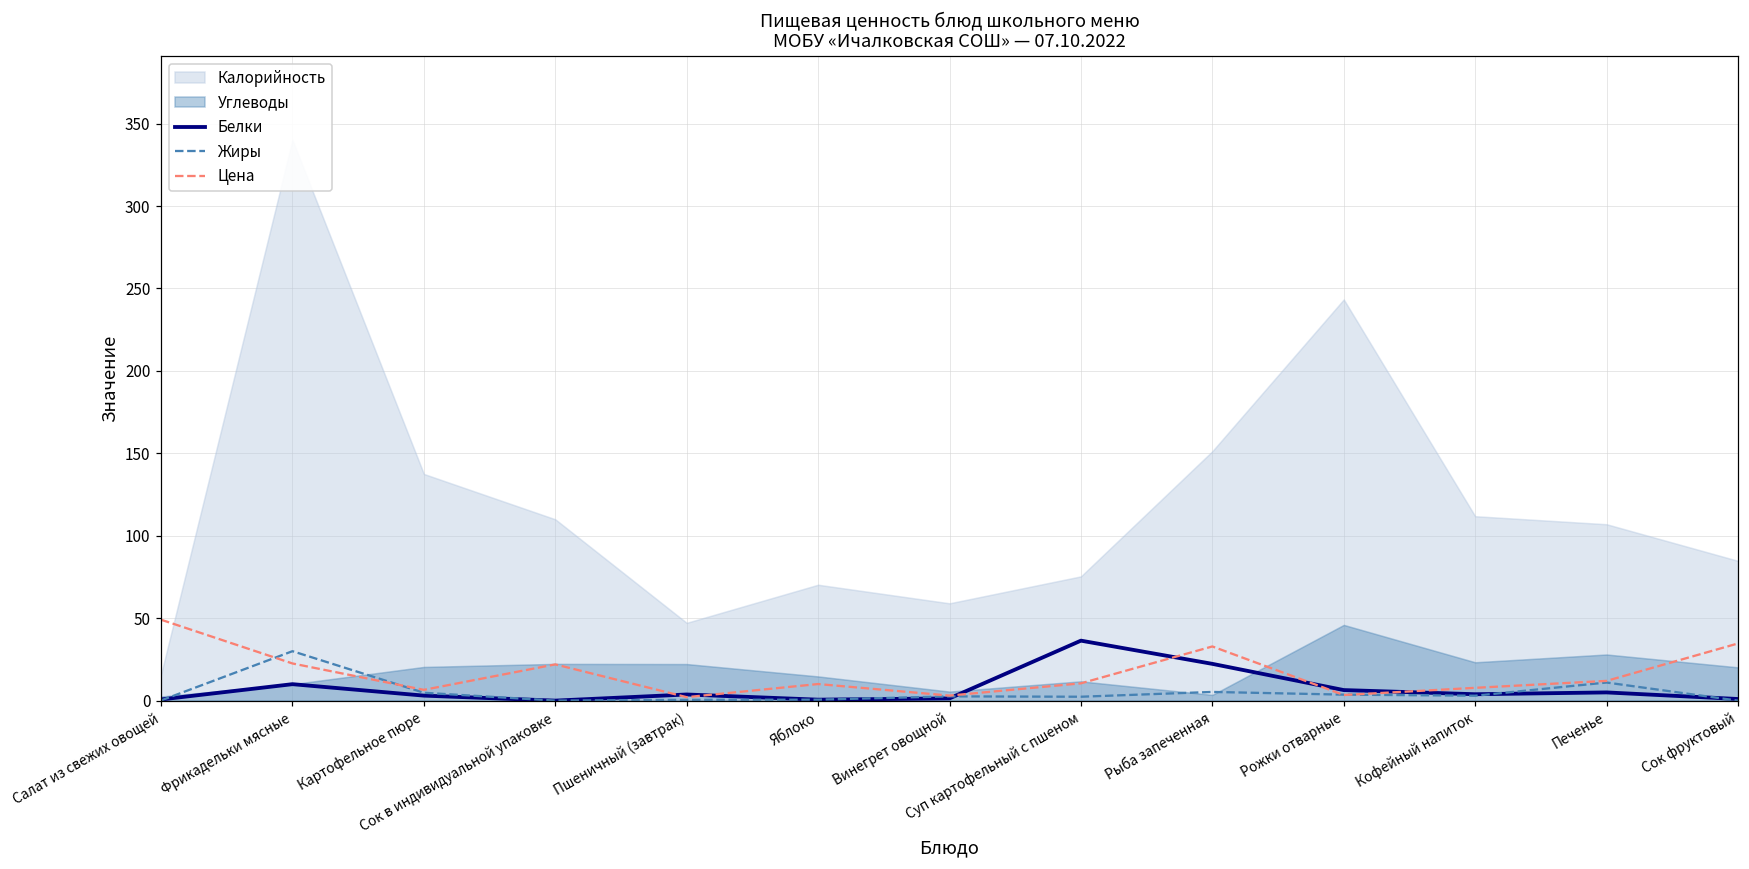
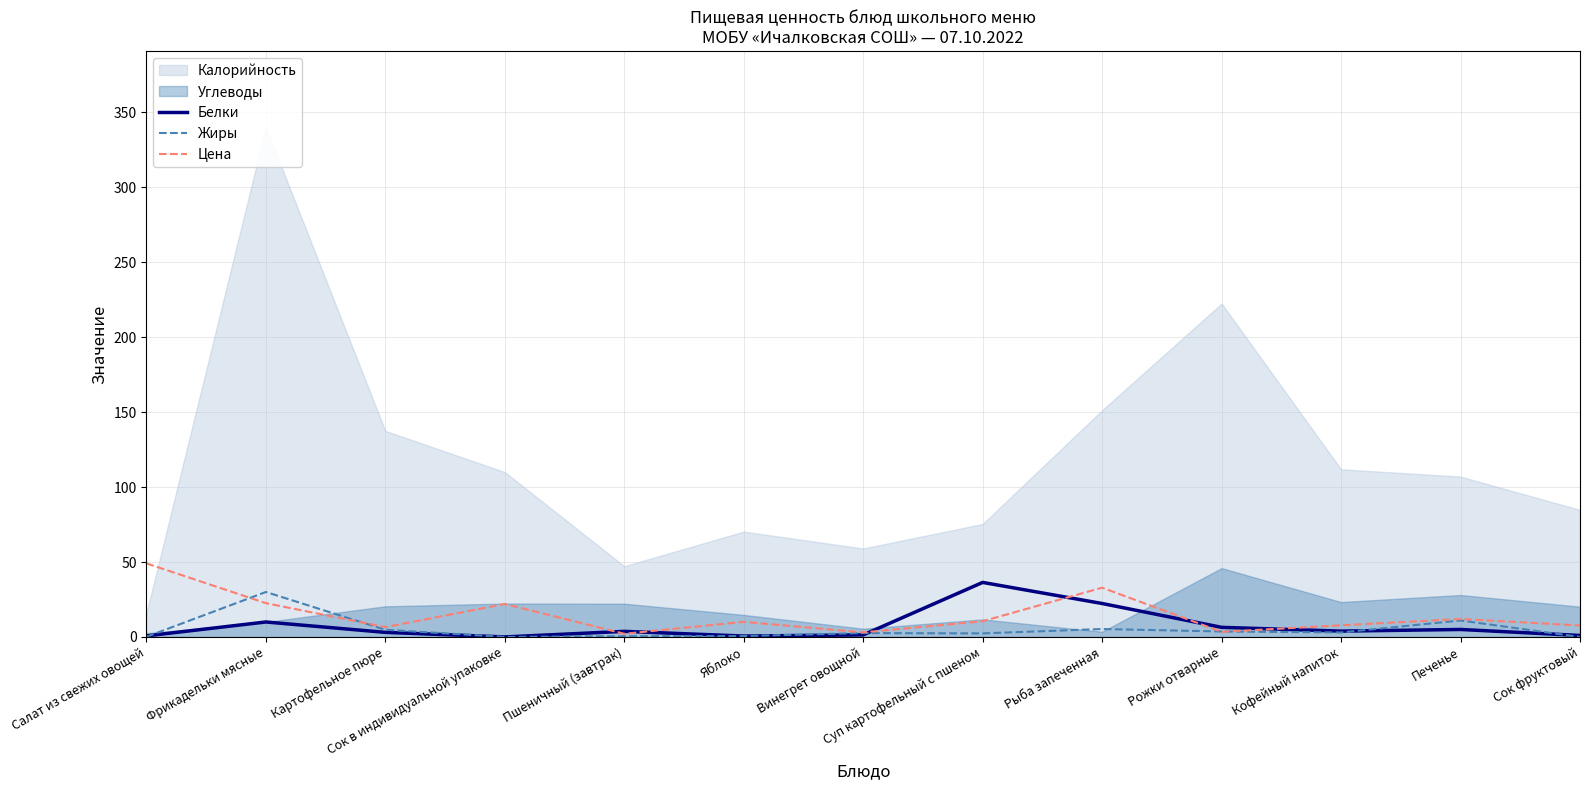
  {
    "Калорийность": {
      "Салат из свежих овощей": 16,
      "Картофельное пюре": 138,
      "Сок в индивидуальной упаковке": 110,
      "Пшеничный (завтрак)": 47,
      "Яблоко": 70,
      "Винегрет овощной": 59,
      "Суп картофельный с пшеном": 75,
      "Рыба запеченная": 151,
-     "Рожки отварные": 243,
+     "Рожки отварные": 222,
      "Кофейный напиток": 112,
      "Печенье": 107,
      "Сок фруктовый": 85
    },
    "Белки": {
      "Картофельное пюре": 3,
      "Суп картофельный с пшеном": 36,
      "Рыба запеченная": 22,
      "Рожки отварные": 6,
      "Печенье": 5
    },
    "Цена": {
      "Салат из свежих овощей": 49,
      "Фрикадельки мясные": 23,
      "Картофельное пюре": 7,
      "Яблоко": 10,
      "Рыба запеченная": 33,
      "Кофейный напиток": 8,
-     "Сок фруктовый": 35
+     "Сок фруктовый": 8
    }
  }
